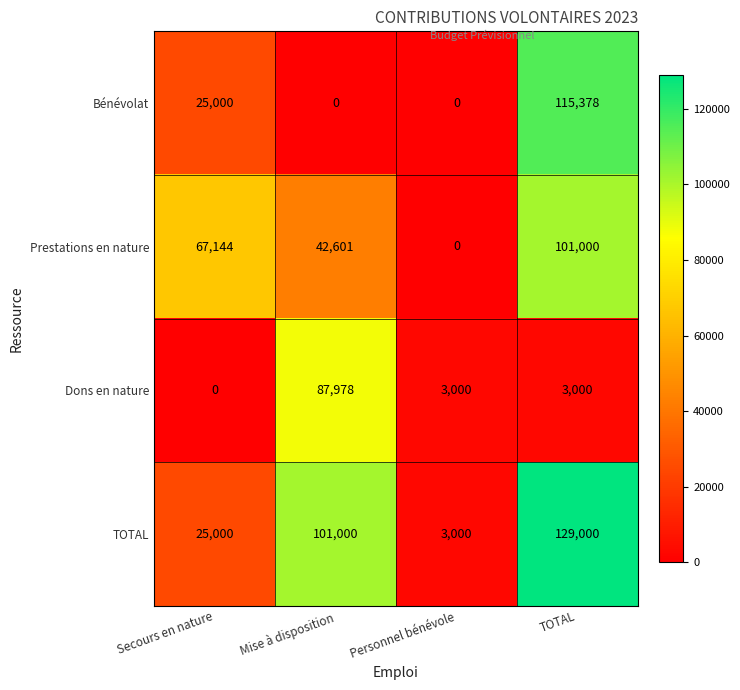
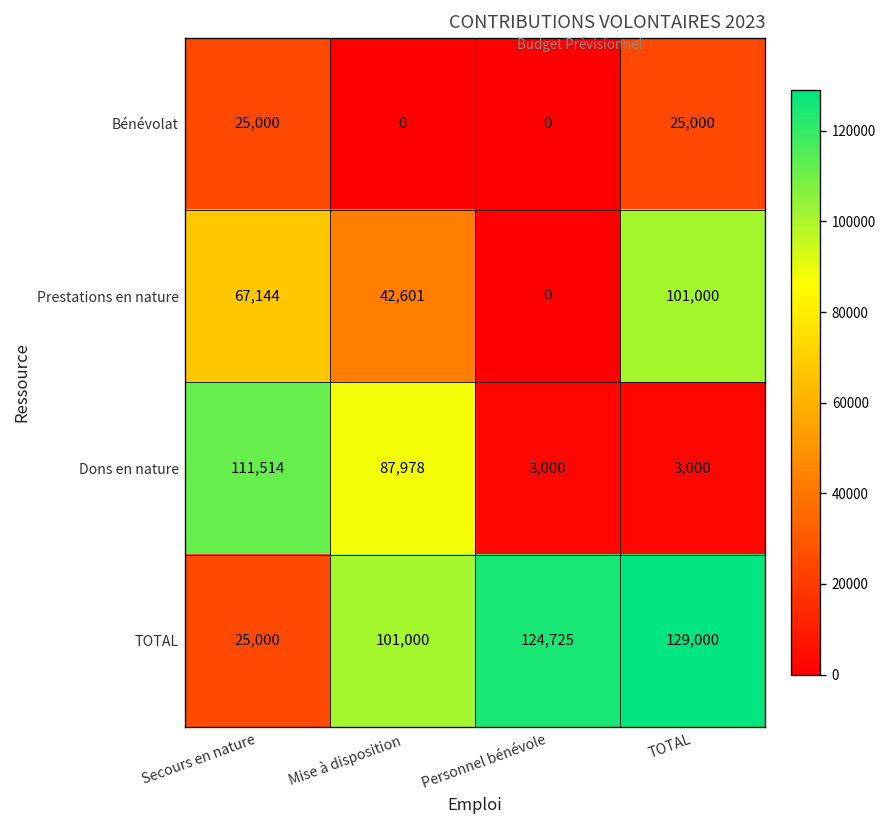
  {
    "Bénévolat": {
      "Secours en nature": "25,000",
      "Mise à disposition": "0",
      "Personnel bénévole": "0",
-     "TOTAL": "115,378"
+     "TOTAL": "25,000"
    },
    "Prestations en nature": {
      "Secours en nature": "67,144",
      "Mise à disposition": "42,601",
      "Personnel bénévole": "0",
      "TOTAL": "101,000"
    },
    "Dons en nature": {
-     "Secours en nature": "0",
+     "Secours en nature": "111,514",
      "Mise à disposition": "87,978",
      "Personnel bénévole": "3,000",
      "TOTAL": "3,000"
    },
    "TOTAL": {
      "Secours en nature": "25,000",
      "Mise à disposition": "101,000",
-     "Personnel bénévole": "3,000",
+     "Personnel bénévole": "124,725",
      "TOTAL": "129,000"
    }
  }
